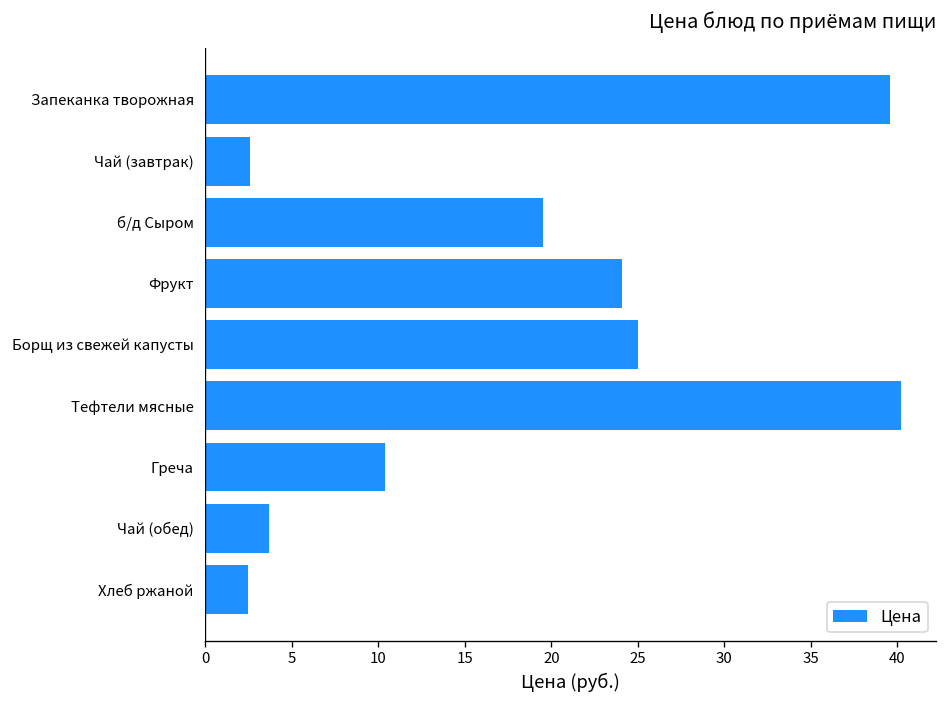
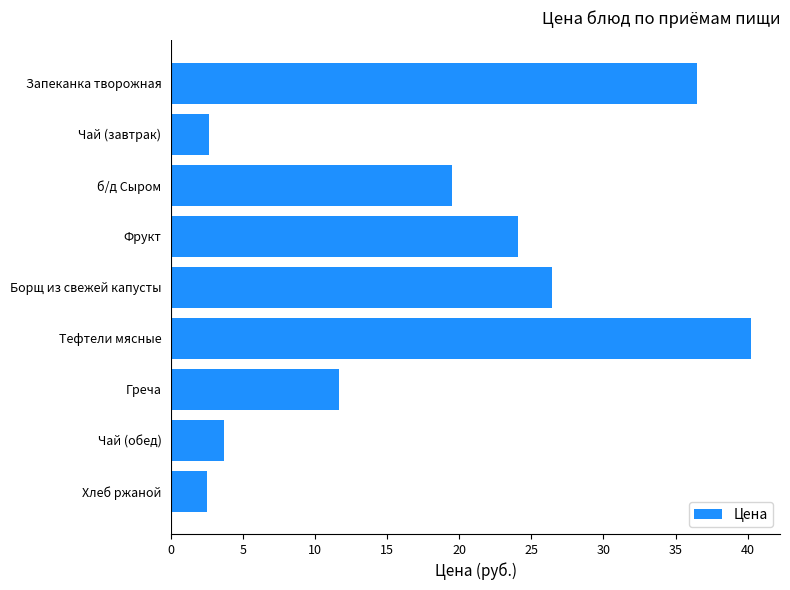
  {
-   "Запеканка творожная": 39.6,
+   "Запеканка творожная": 36.5,
    "Чай (завтрак)": 2.6,
    "б/д Сыром": 19.5,
    "Фрукт": 24.1,
-   "Борщ из свежей капусты": 25.0,
+   "Борщ из свежей капусты": 26.4,
    "Тефтели мясные": 40.2,
-   "Греча": 10.4,
+   "Греча": 11.6,
    "Чай (обед)": 3.7,
    "Хлеб ржаной": 2.5
  }
